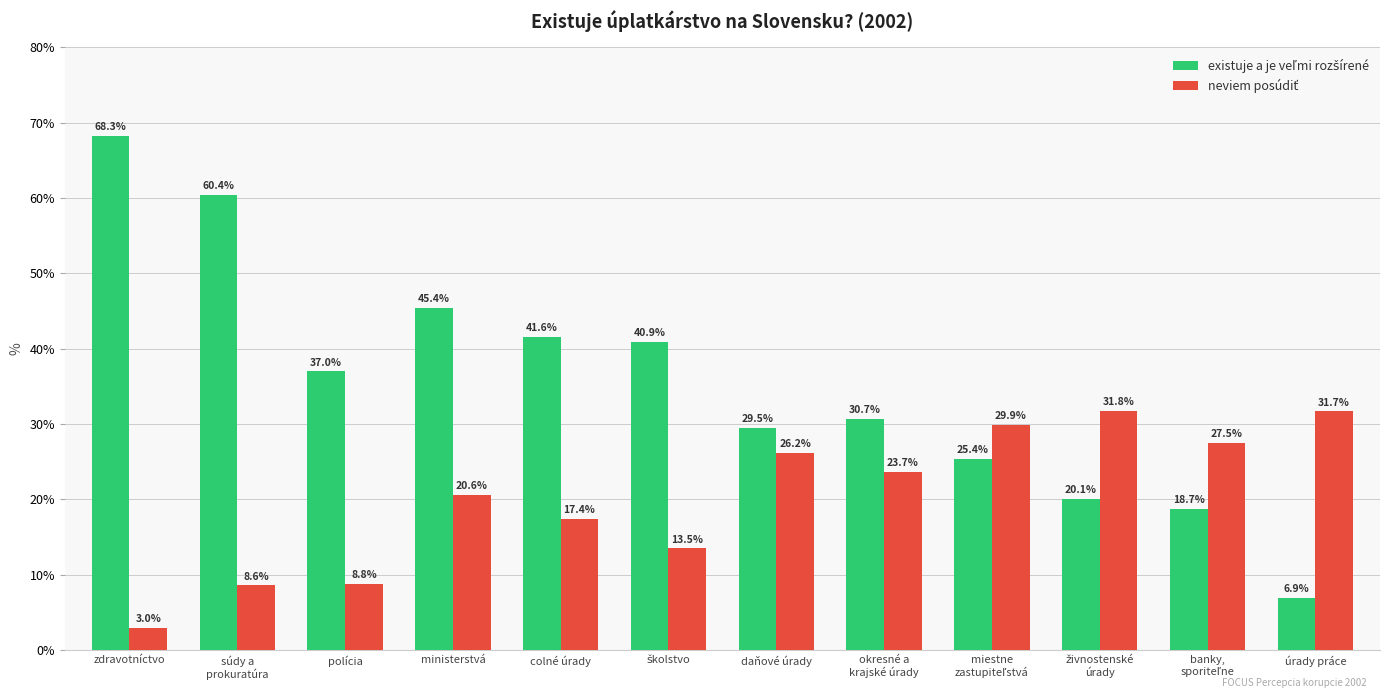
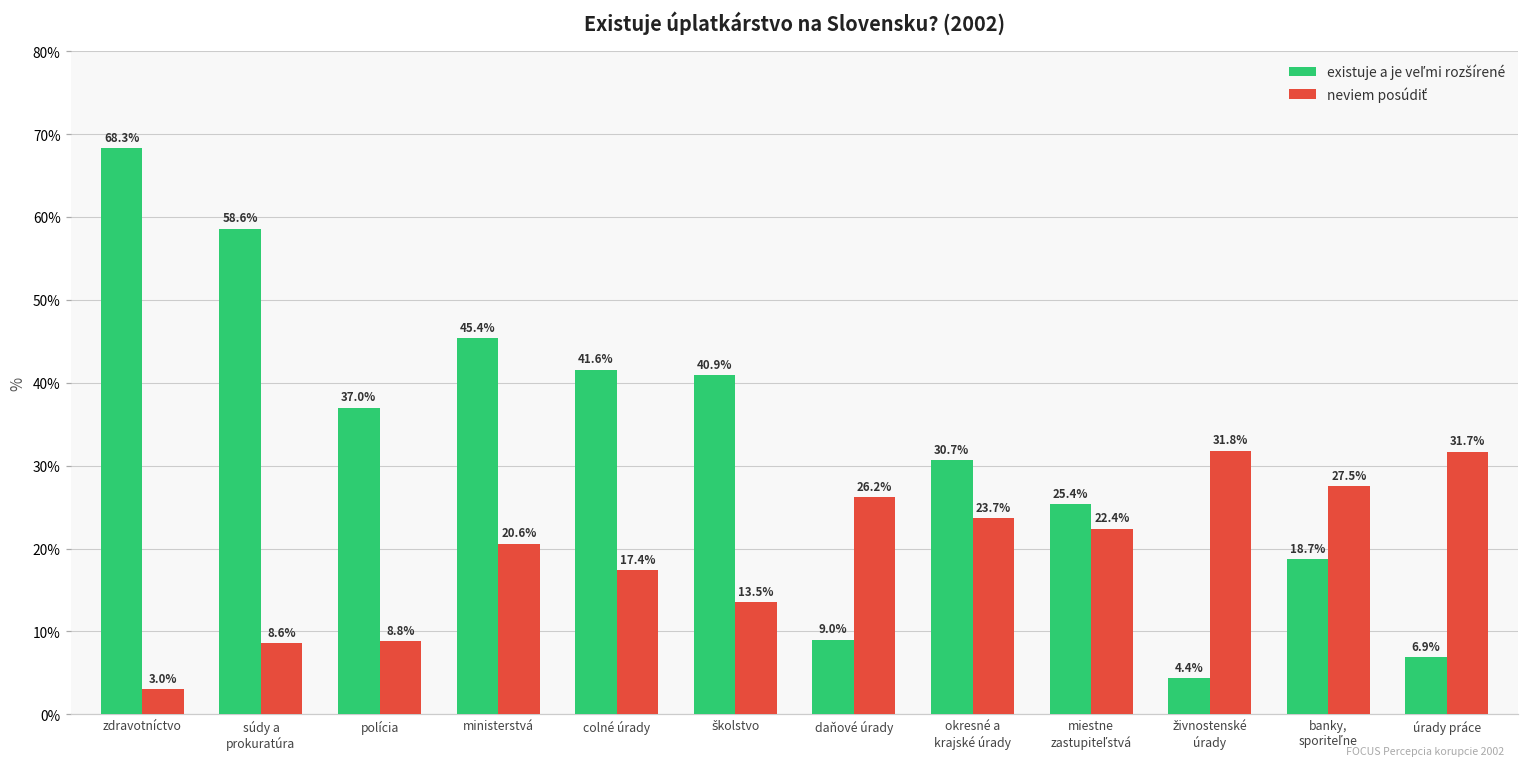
  {
    "existuje a je veľmi rozšírené": {
      "zdravotníctvo": "68.3%",
-     "súdy a prokuratúra": "60.4%",
+     "súdy a prokuratúra": "58.6%",
      "polícia": "37.0%",
      "ministerstvá": "45.4%",
      "colné úrady": "41.6%",
      "školstvo": "40.9%",
-     "daňové úrady": "29.5%",
+     "daňové úrady": "9.0%",
      "okresné a krajské úrady": "30.7%",
      "miestne zastupiteľstvá": "25.4%",
-     "živnostenské úrady": "20.1%",
+     "živnostenské úrady": "4.4%",
      "banky, sporiteľne": "18.7%",
      "úrady práce": "6.9%"
    },
    "neviem posúdiť": {
      "zdravotníctvo": "3.0%",
      "súdy a prokuratúra": "8.6%",
      "polícia": "8.8%",
      "ministerstvá": "20.6%",
      "colné úrady": "17.4%",
      "školstvo": "13.5%",
      "daňové úrady": "26.2%",
      "okresné a krajské úrady": "23.7%",
-     "miestne zastupiteľstvá": "29.9%",
+     "miestne zastupiteľstvá": "22.4%",
      "živnostenské úrady": "31.8%",
      "banky, sporiteľne": "27.5%",
      "úrady práce": "31.7%"
    }
  }
